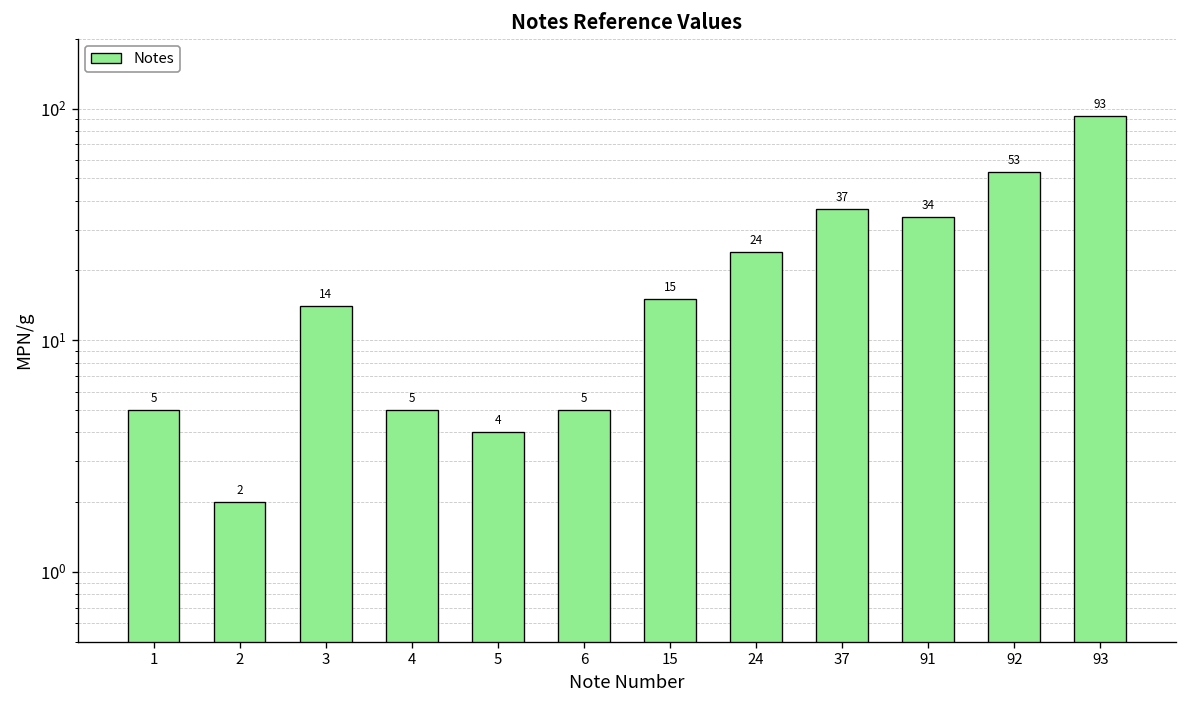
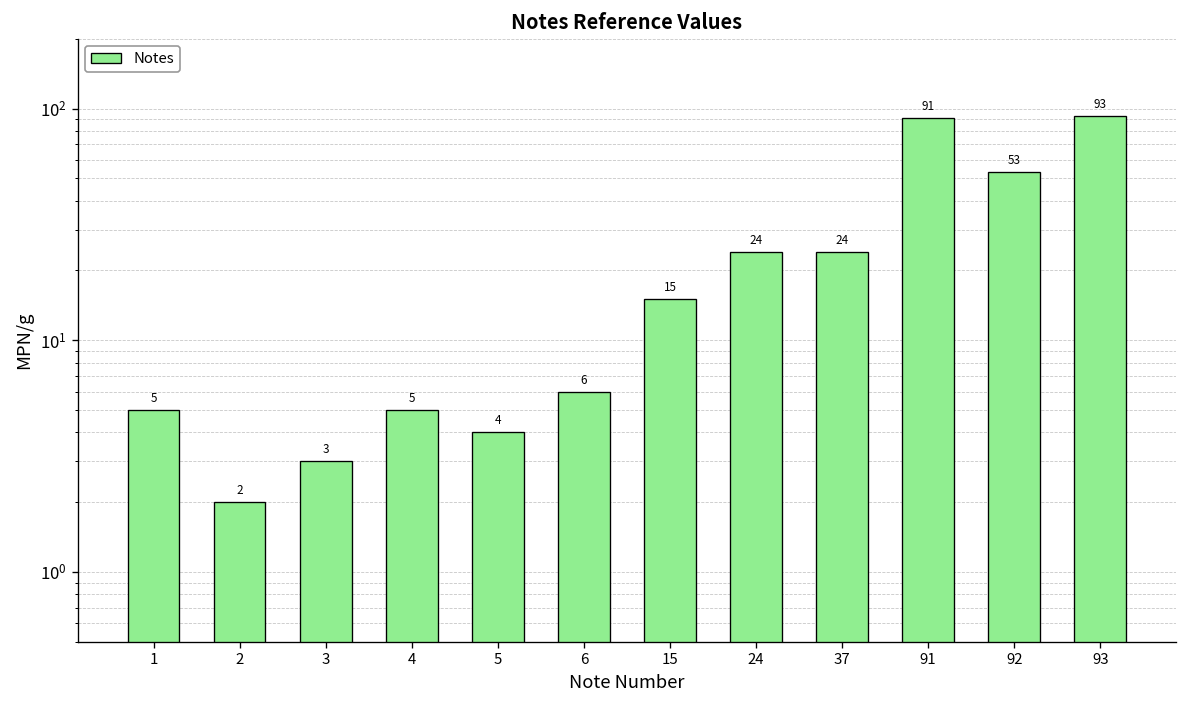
  {
    "1": 5,
    "2": 2,
-   "3": 14,
+   "3": 3,
    "4": 5,
    "5": 4,
-   "6": 5,
+   "6": 6,
    "15": 15,
    "24": 24,
-   "37": 37,
-   "91": 34,
+   "37": 24,
+   "91": 91,
    "92": 53,
    "93": 93
  }
